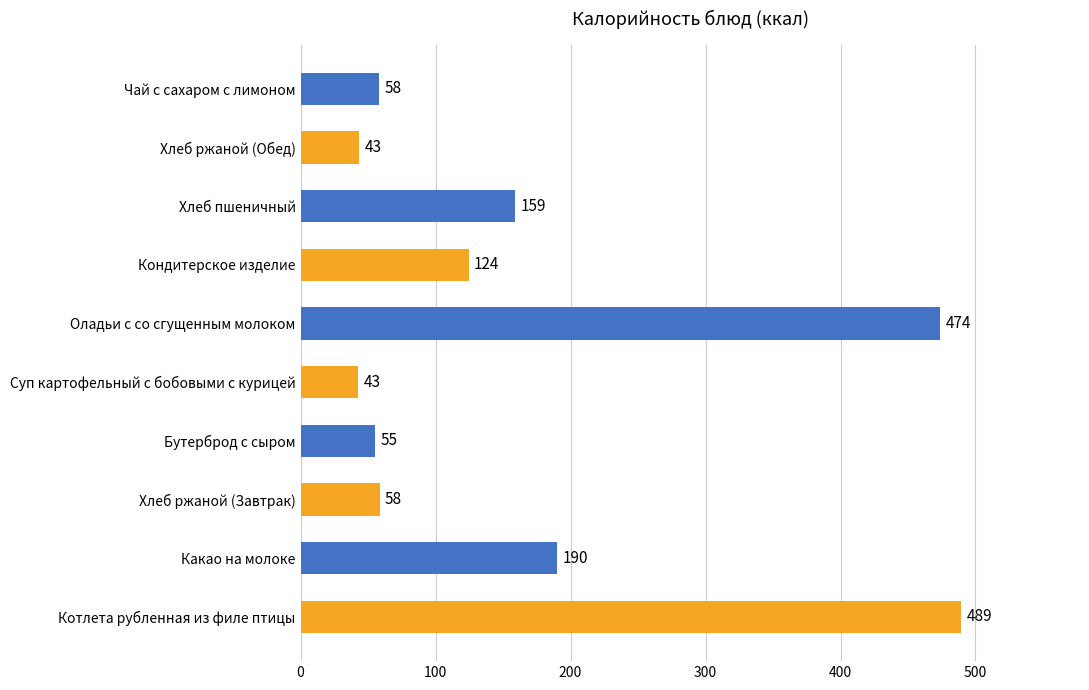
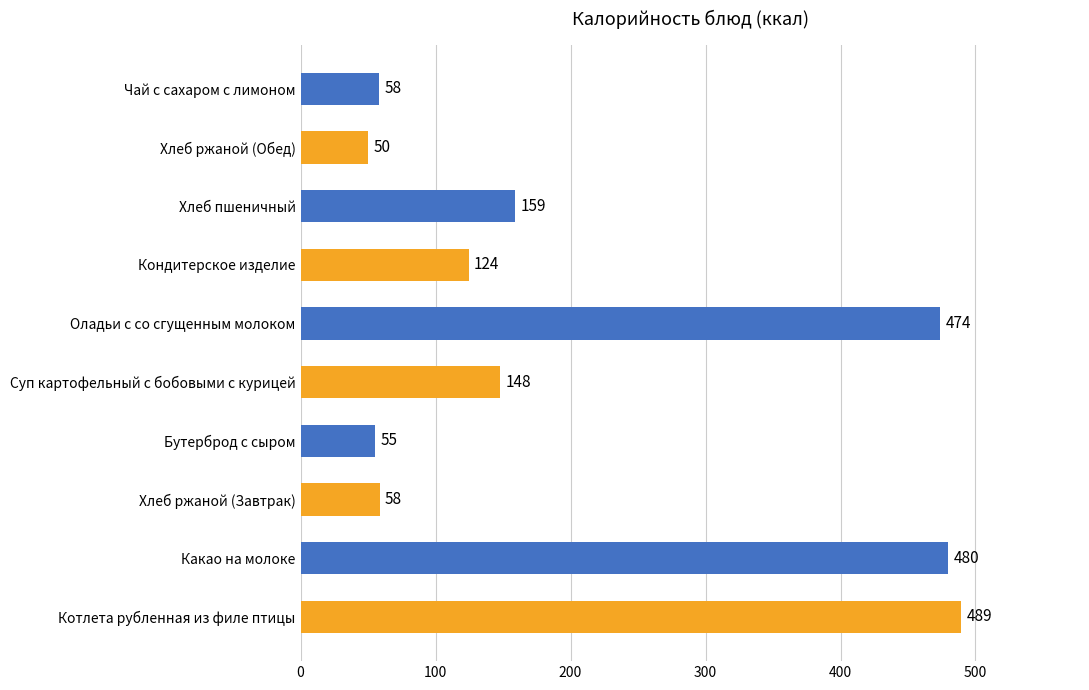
  {
    "Чай с сахаром с лимоном": 58,
-   "Хлеб ржаной (Обед)": 43,
+   "Хлеб ржаной (Обед)": 50,
    "Хлеб пшеничный": 159,
    "Кондитерское изделие": 124,
    "Оладьи с со сгущенным молоком": 474,
-   "Суп картофельный с бобовыми с курицей": 43,
+   "Суп картофельный с бобовыми с курицей": 148,
    "Бутерброд с сыром": 55,
    "Хлеб ржаной (Завтрак)": 58,
-   "Какао на молоке": 190,
+   "Какао на молоке": 480,
    "Котлета рубленная из филе птицы": 489
  }
